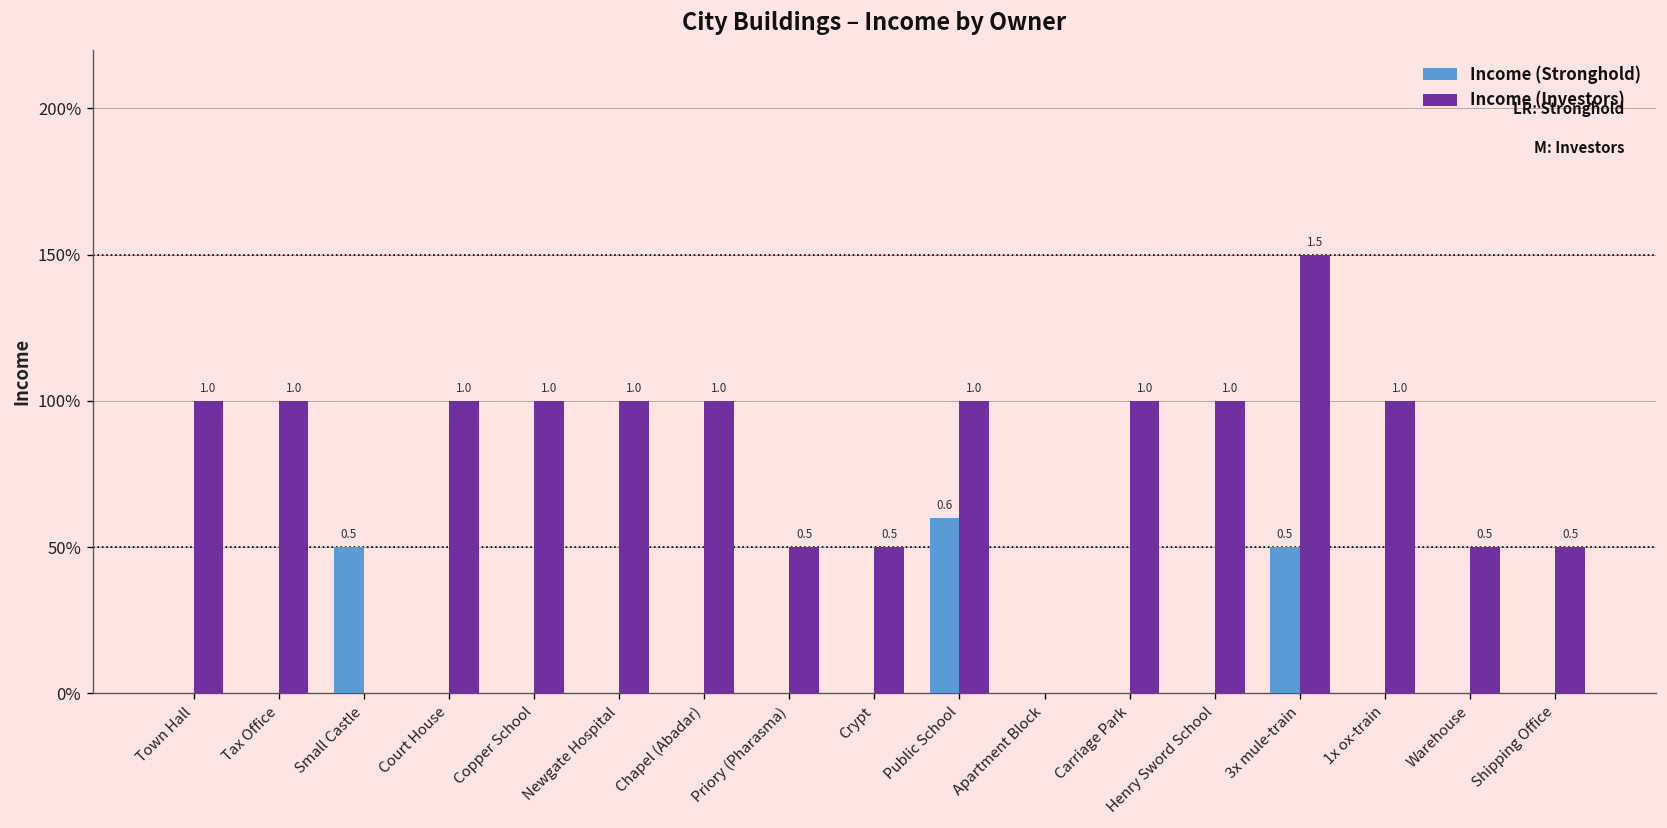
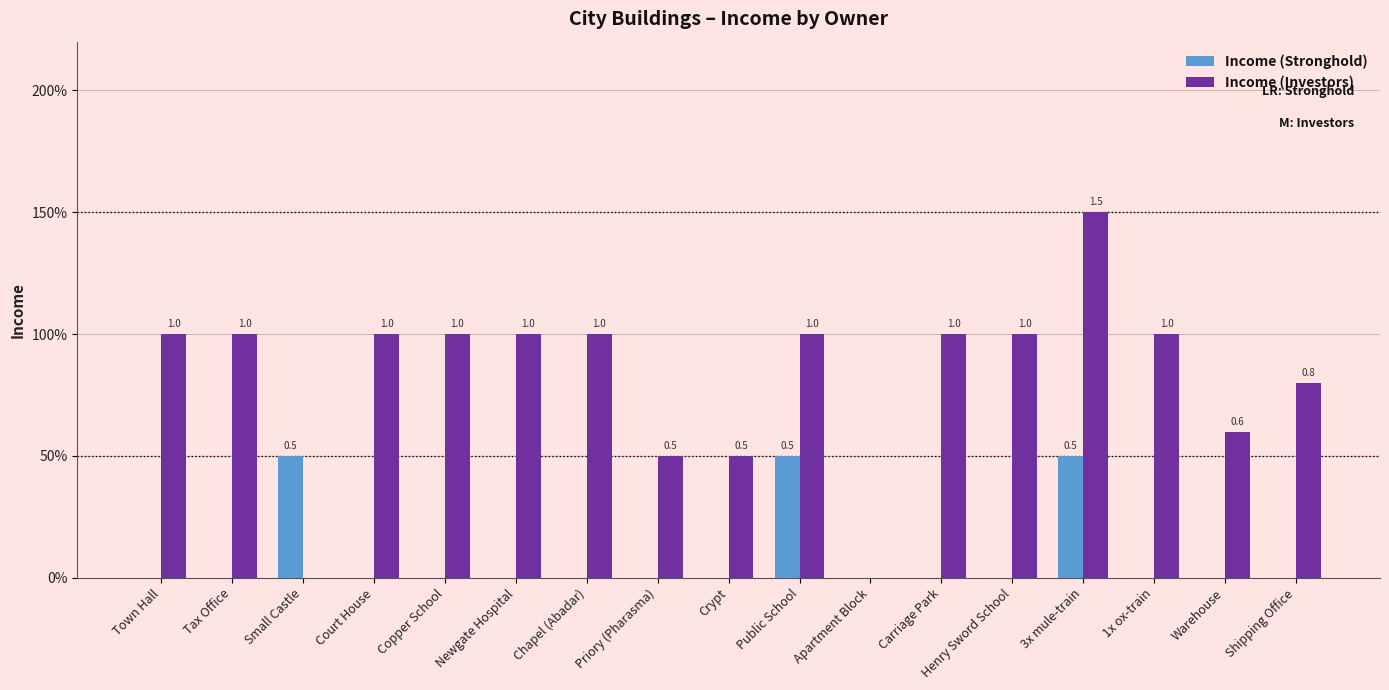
  {
    "Income (Stronghold)": {
      "Small Castle": 0.5,
-     "Public School": 0.6,
+     "Public School": 0.5,
      "3x mule-train": 0.5
    },
    "Income (Investors)": {
      "Town Hall": 1.0,
      "Tax Office": 1.0,
      "Court House": 1.0,
      "Copper School": 1.0,
      "Newgate Hospital": 1.0,
      "Chapel (Abadar)": 1.0,
      "Priory (Pharasma)": 0.5,
      "Crypt": 0.5,
      "Public School": 1.0,
      "Carriage Park": 1.0,
      "Henry Sword School": 1.0,
      "3x mule-train": 1.5,
      "1x ox-train": 1.0,
-     "Warehouse": 0.5,
-     "Shipping Office": 0.5
+     "Warehouse": 0.6,
+     "Shipping Office": 0.8
    }
  }
